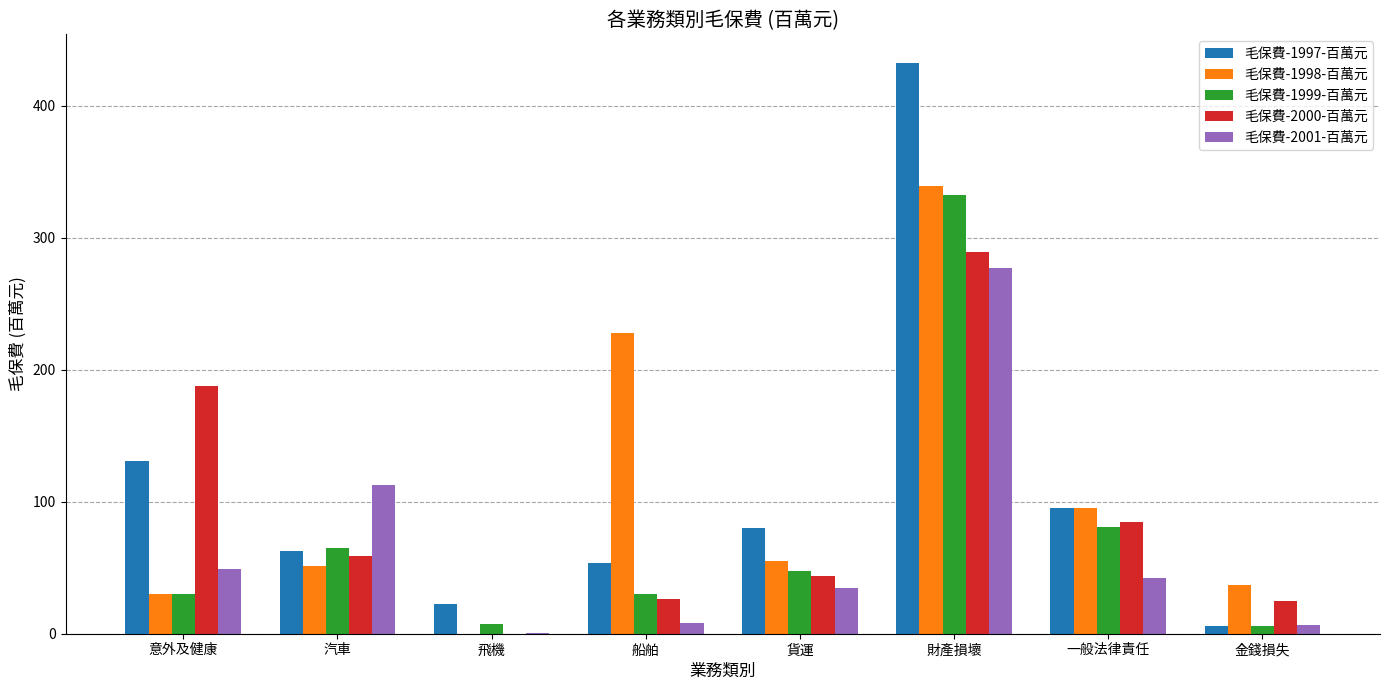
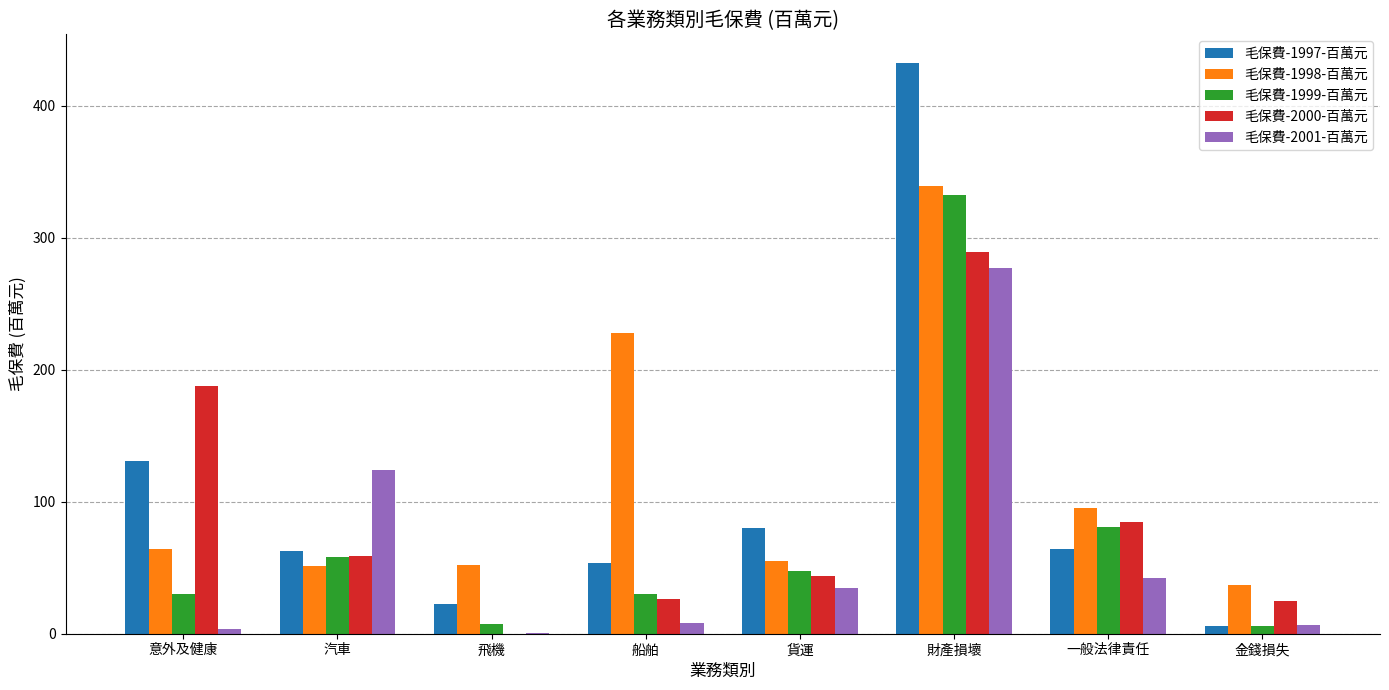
  {
    "毛保費-1997-百萬元": {
      "意外及健康": 131,
      "汽車": 63,
      "飛機": 22,
      "船舶": 54,
      "貨運": 80,
      "財產損壞": 433,
-     "一般法律責任": 96,
+     "一般法律責任": 64,
      "金錢損失": 6
    },
    "毛保費-1998-百萬元": {
-     "意外及健康": 30,
+     "意外及健康": 65,
      "汽車": 52,
-     "飛機": 0,
+     "飛機": 52,
      "船舶": 228,
      "貨運": 55,
      "財產損壞": 340,
      "一般法律責任": 95,
      "金錢損失": 37
    },
    "毛保費-1999-百萬元": {
      "意外及健康": 30,
-     "汽車": 65,
+     "汽車": 58,
      "飛機": 8,
      "船舶": 30,
      "貨運": 47,
      "財產損壞": 332,
      "一般法律責任": 81,
      "金錢損失": 6
    },
    "毛保費-2000-百萬元": {
      "意外及健康": 187,
      "汽車": 59,
      "飛機": 0,
      "船舶": 27,
      "貨運": 44,
      "財產損壞": 289,
      "一般法律責任": 84,
      "金錢損失": 25
    },
    "毛保費-2001-百萬元": {
-     "意外及健康": 49,
-     "汽車": 113,
+     "意外及健康": 4,
+     "汽車": 124,
      "船舶": 8,
      "貨運": 34,
      "財產損壞": 277,
      "一般法律責任": 42,
      "金錢損失": 6
    }
  }
